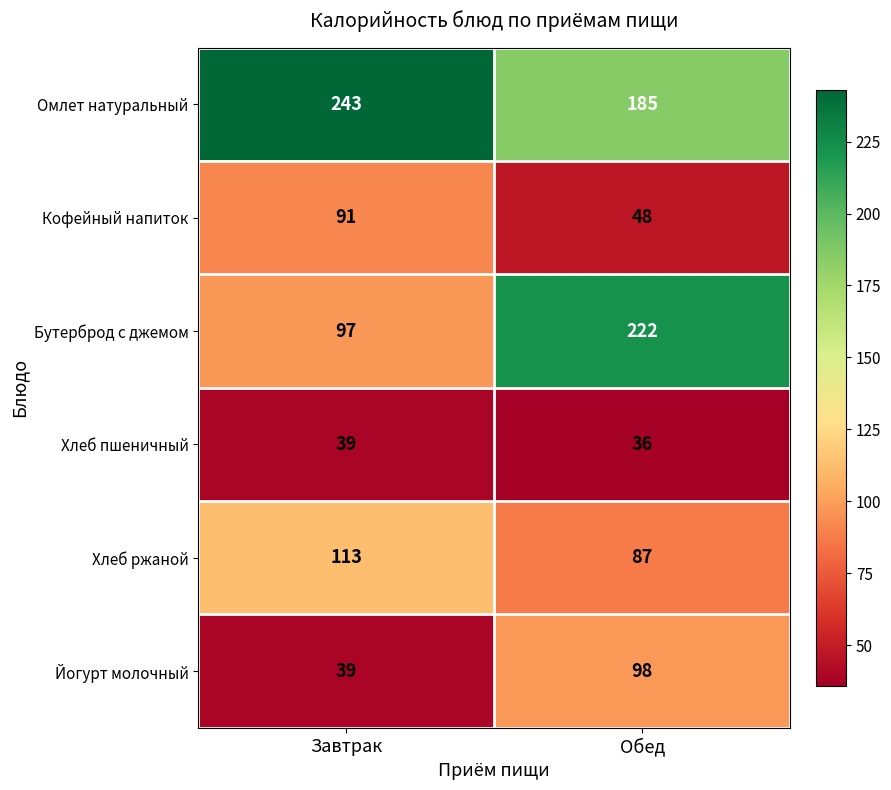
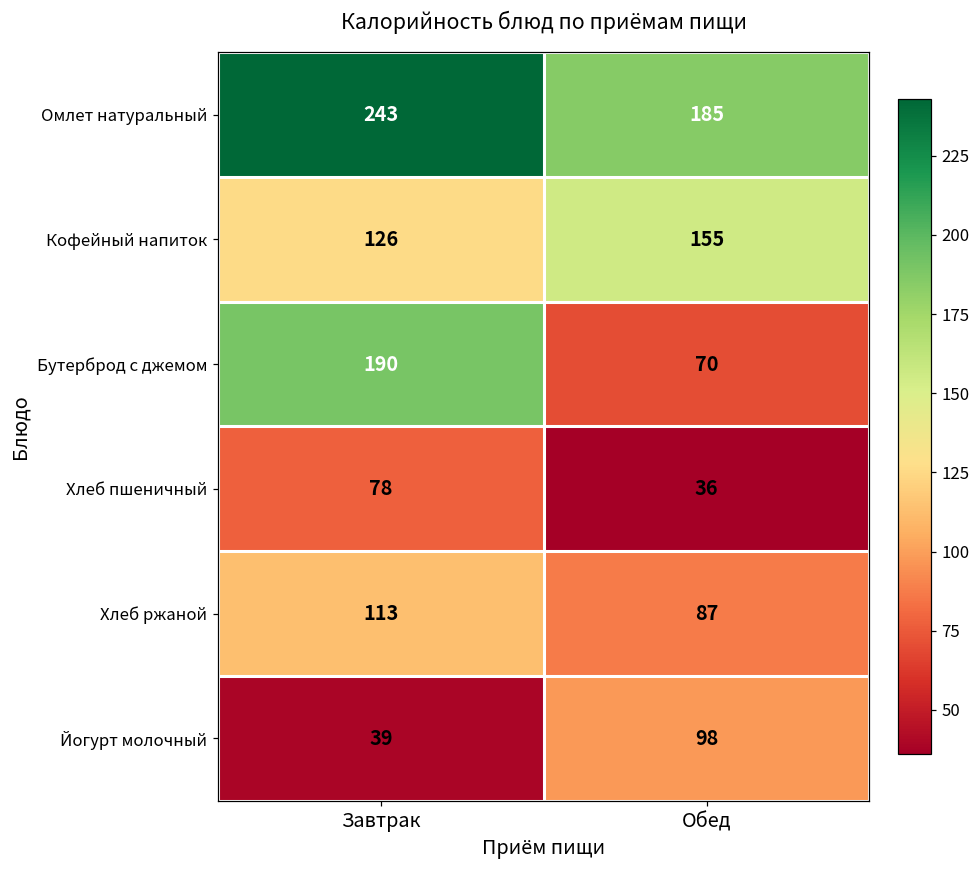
  {
    "Омлет натуральный": {
      "Завтрак": 243,
      "Обед": 185
    },
    "Кофейный напиток": {
-     "Завтрак": 91,
-     "Обед": 48
+     "Завтрак": 126,
+     "Обед": 155
    },
    "Бутерброд с джемом": {
-     "Завтрак": 97,
-     "Обед": 222
+     "Завтрак": 190,
+     "Обед": 70
    },
    "Хлеб пшеничный": {
-     "Завтрак": 39,
+     "Завтрак": 78,
      "Обед": 36
    },
    "Хлеб ржаной": {
      "Завтрак": 113,
      "Обед": 87
    },
    "Йогурт молочный": {
      "Завтрак": 39,
      "Обед": 98
    }
  }
